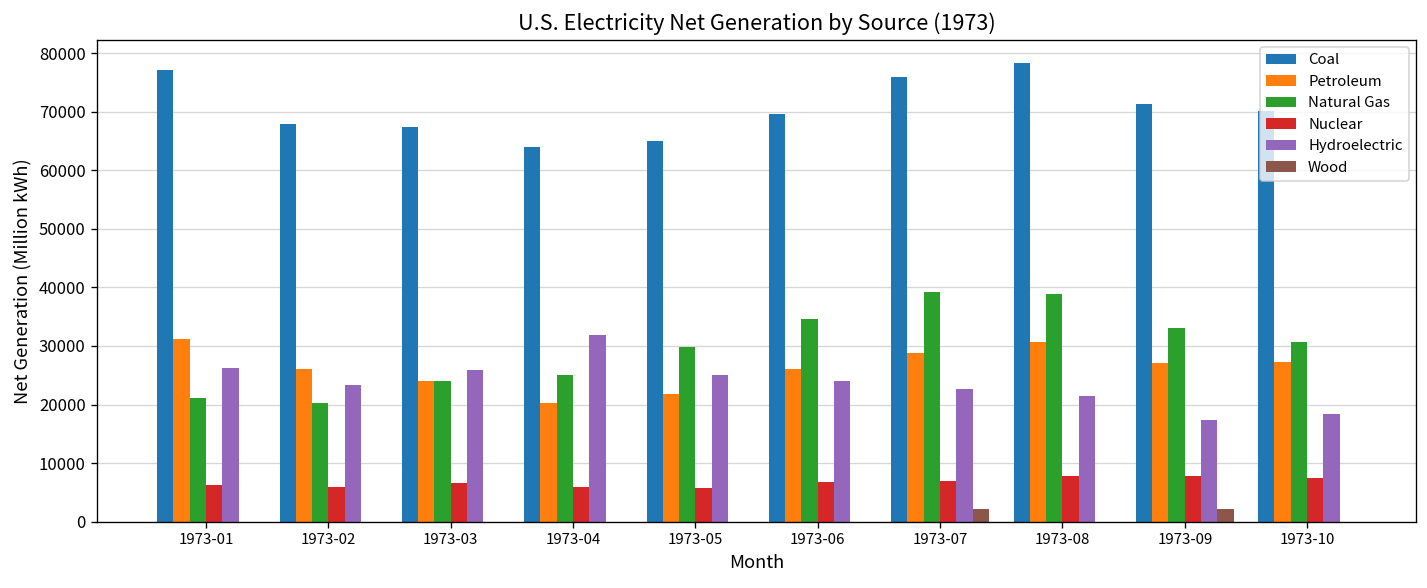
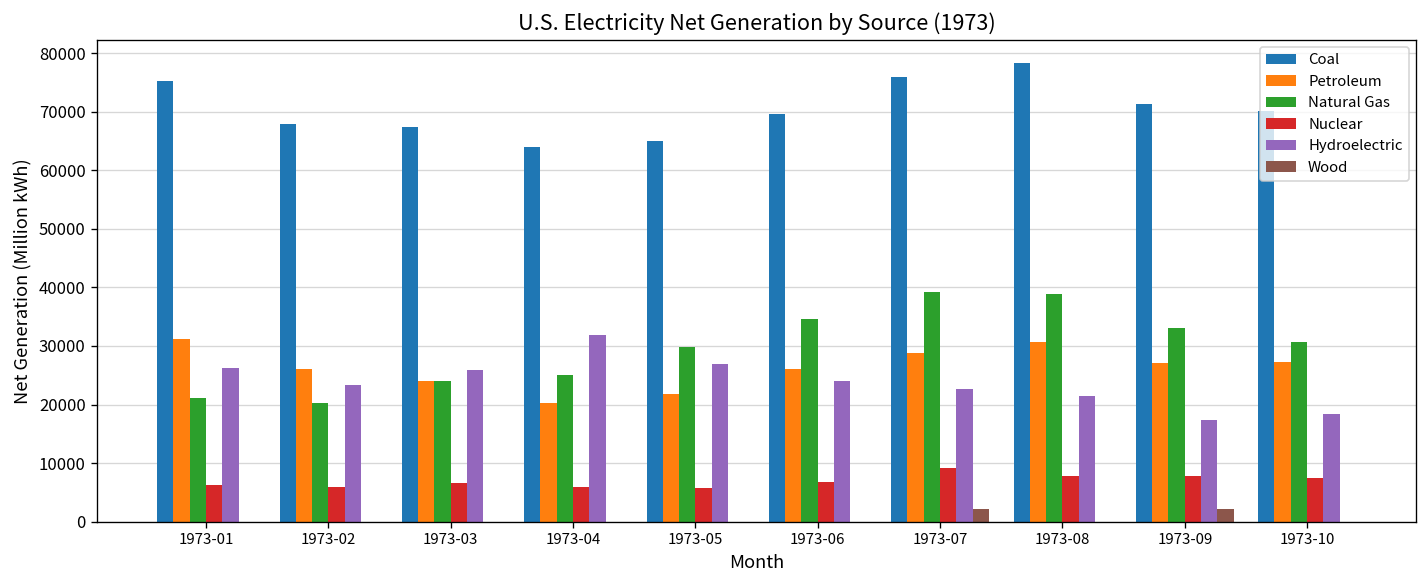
  {
    "Coal": {
-     "1973-01": 77000,
+     "1973-01": 75000,
      "1973-02": 68000,
      "1973-03": 67000,
      "1973-04": 64000,
      "1973-05": 65000,
      "1973-06": 70000,
      "1973-07": 76000,
      "1973-08": 78000,
      "1973-09": 71000
    },
    "Petroleum": {
      "1973-01": 31000,
      "1973-02": 26000,
      "1973-03": 24000,
      "1973-04": 20000,
      "1973-05": 22000,
      "1973-06": 26000,
      "1973-07": 29000,
      "1973-08": 31000,
      "1973-09": 27000,
      "1973-10": 27000
    },
    "Natural Gas": {
      "1973-01": 21000,
      "1973-02": 20000,
      "1973-03": 24000,
      "1973-04": 25000,
      "1973-05": 30000,
      "1973-06": 35000,
      "1973-07": 39000,
      "1973-08": 39000,
      "1973-09": 33000,
      "1973-10": 31000
    },
    "Nuclear": {
      "1973-01": 6000,
      "1973-02": 6000,
      "1973-03": 7000,
      "1973-04": 6000,
      "1973-05": 6000,
      "1973-06": 7000,
-     "1973-07": 7000,
+     "1973-07": 9000,
      "1973-08": 8000,
      "1973-09": 8000,
      "1973-10": 8000
    },
    "Hydroelectric": {
      "1973-01": 26000,
      "1973-02": 23000,
      "1973-03": 26000,
      "1973-04": 32000,
-     "1973-05": 25000,
+     "1973-05": 27000,
      "1973-06": 24000,
      "1973-07": 23000,
      "1973-08": 21000,
      "1973-09": 17000,
      "1973-10": 18000
    },
    "Wood": {
      "1973-07": 2000,
      "1973-09": 2000
    }
  }
